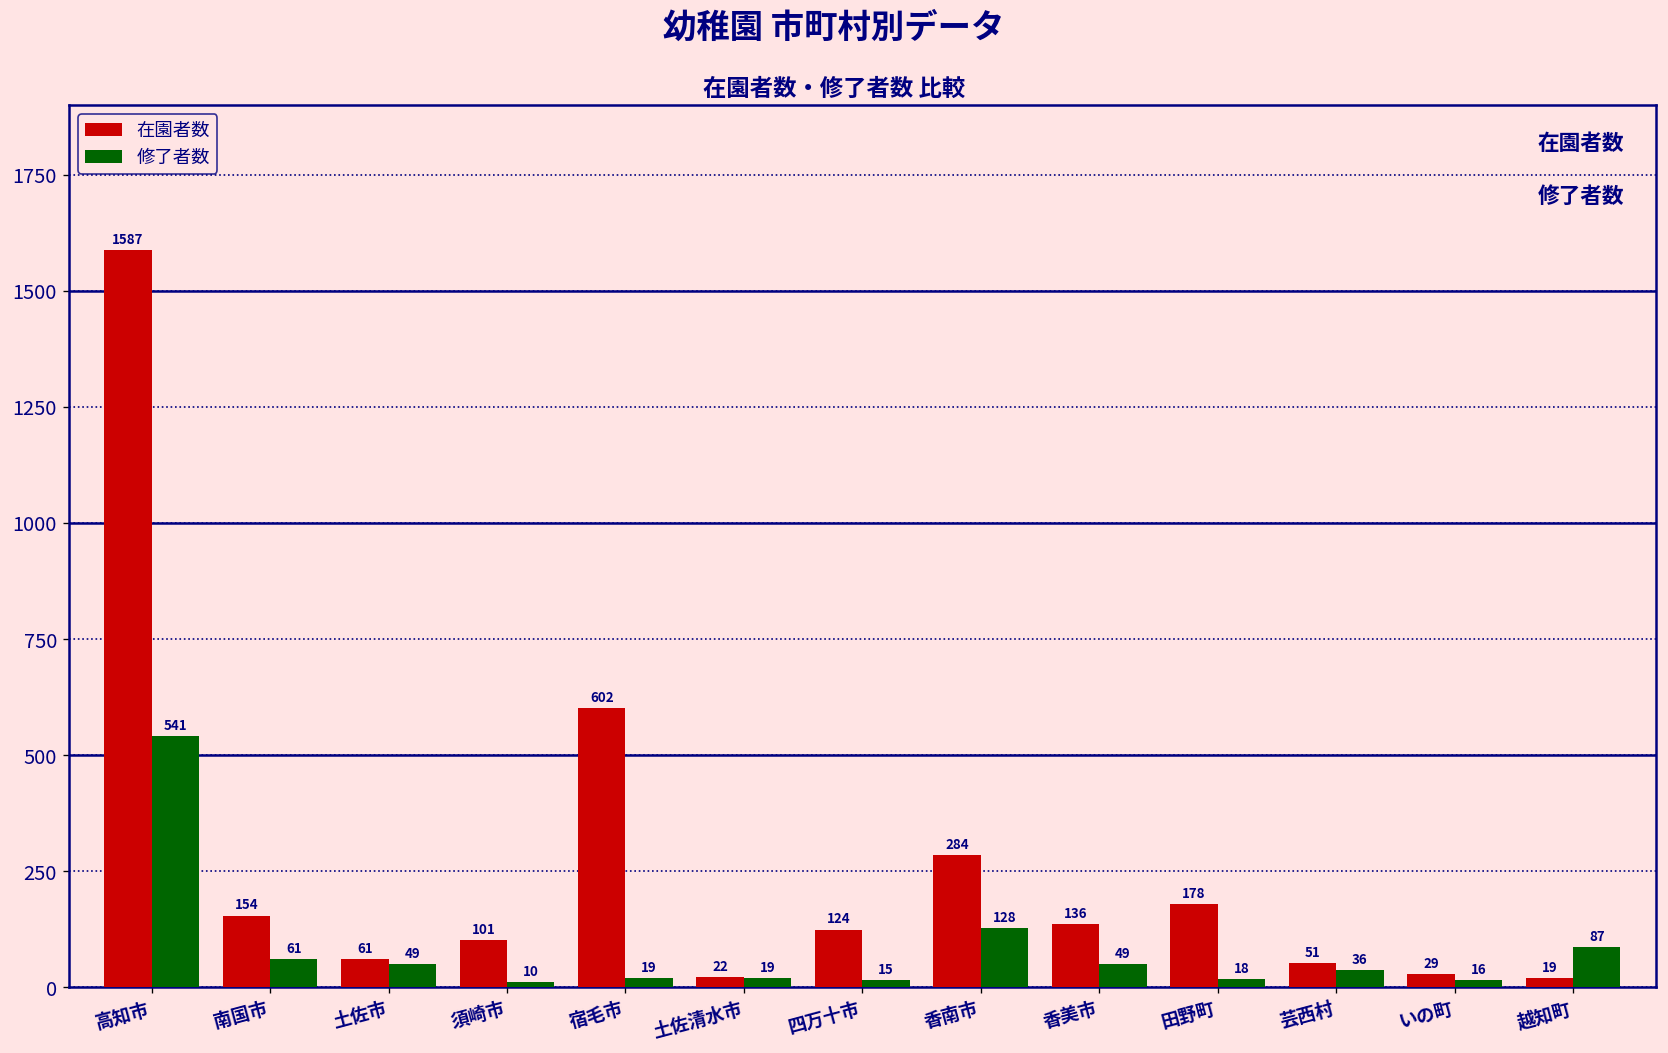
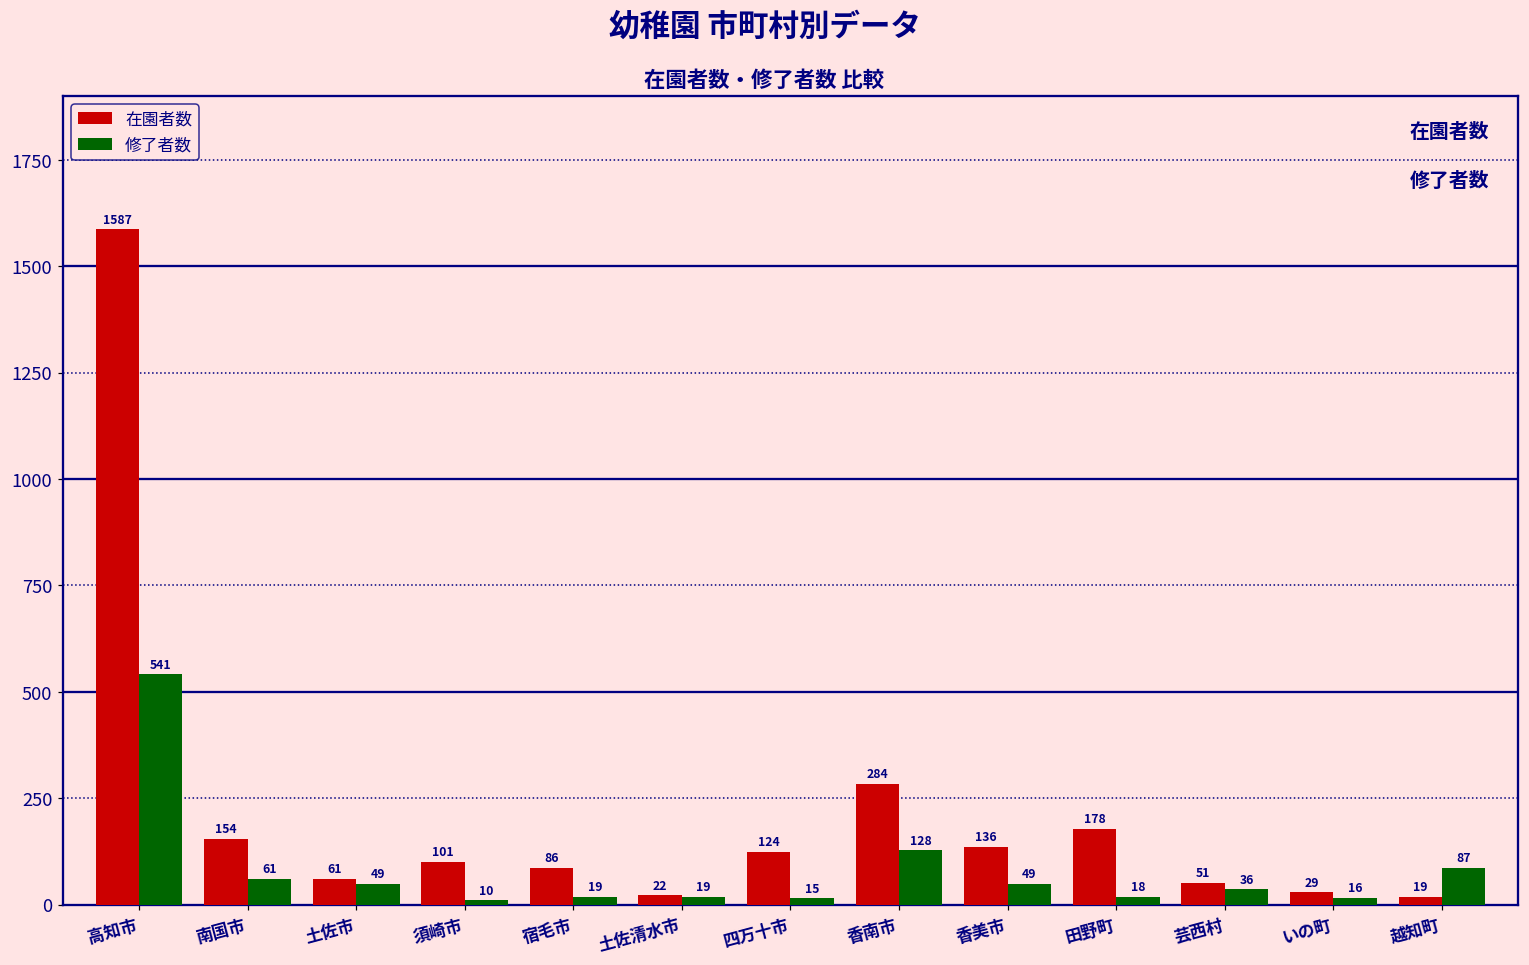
  {
    "在園者数": {
      "高知市": 1587,
      "南国市": 154,
      "土佐市": 61,
      "須崎市": 101,
-     "宿毛市": 602,
+     "宿毛市": 86,
      "土佐清水市": 22,
      "四万十市": 124,
      "香南市": 284,
      "香美市": 136,
      "田野町": 178,
      "芸西村": 51,
      "いの町": 29,
      "越知町": 19
    },
    "修了者数": {
      "高知市": 541,
      "南国市": 61,
      "土佐市": 49,
      "須崎市": 10,
      "宿毛市": 19,
      "土佐清水市": 19,
      "四万十市": 15,
      "香南市": 128,
      "香美市": 49,
      "田野町": 18,
      "芸西村": 36,
      "いの町": 16,
      "越知町": 87
    }
  }
